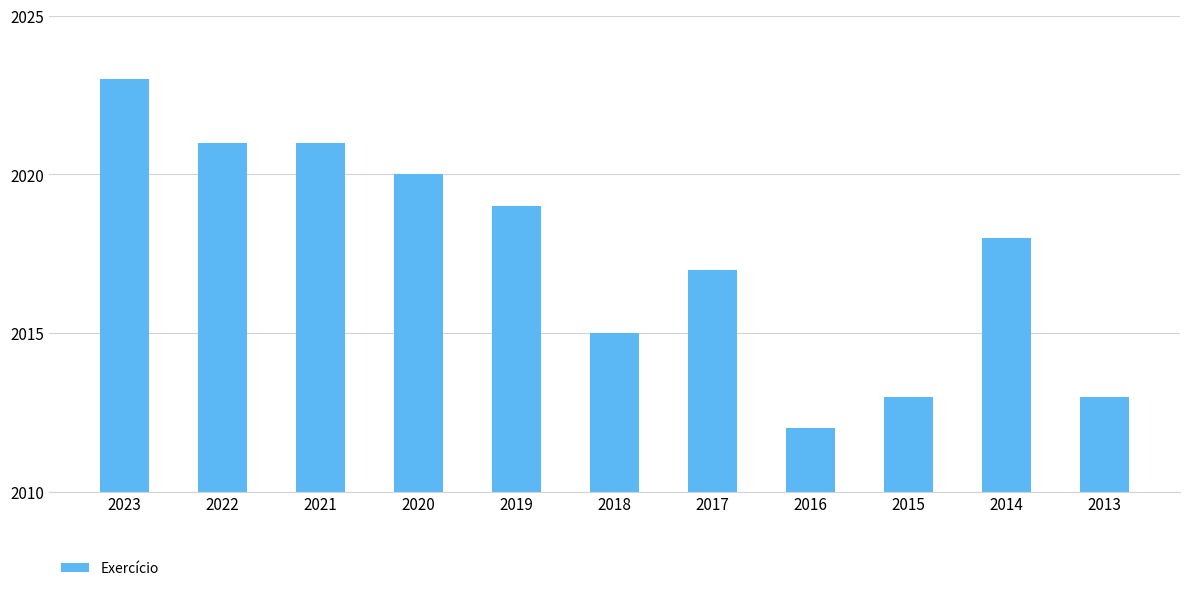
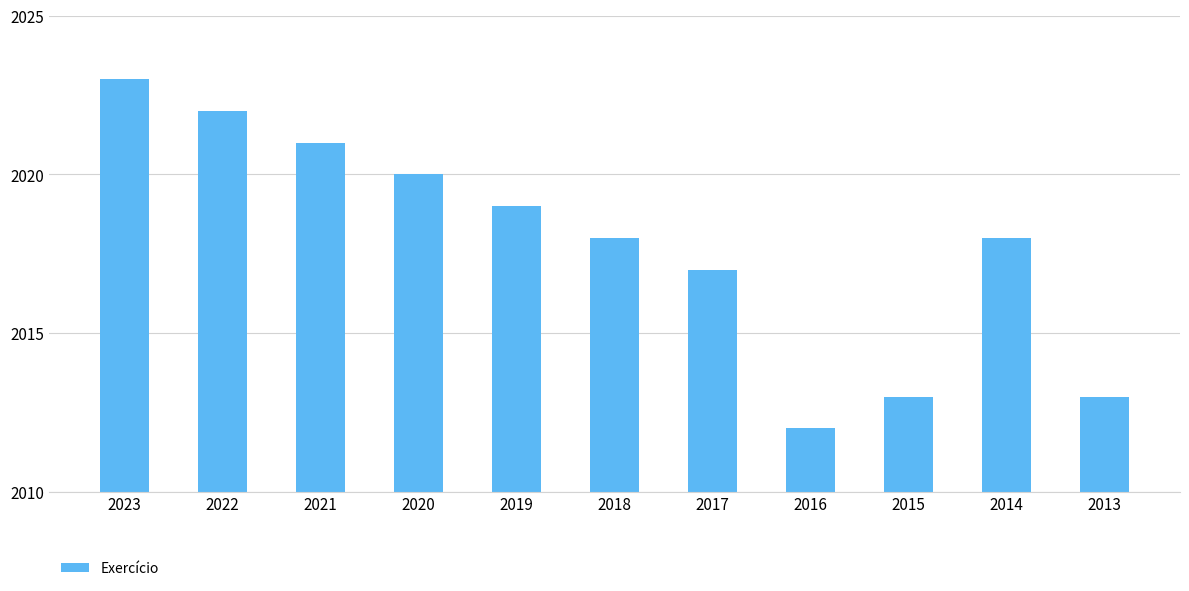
  {
    "2023": 2023,
-   "2022": 2021,
+   "2022": 2022,
    "2021": 2021,
    "2020": 2020,
    "2019": 2019,
-   "2018": 2015,
+   "2018": 2018,
    "2017": 2017,
    "2016": 2012,
    "2015": 2013,
    "2014": 2018,
    "2013": 2013
  }
